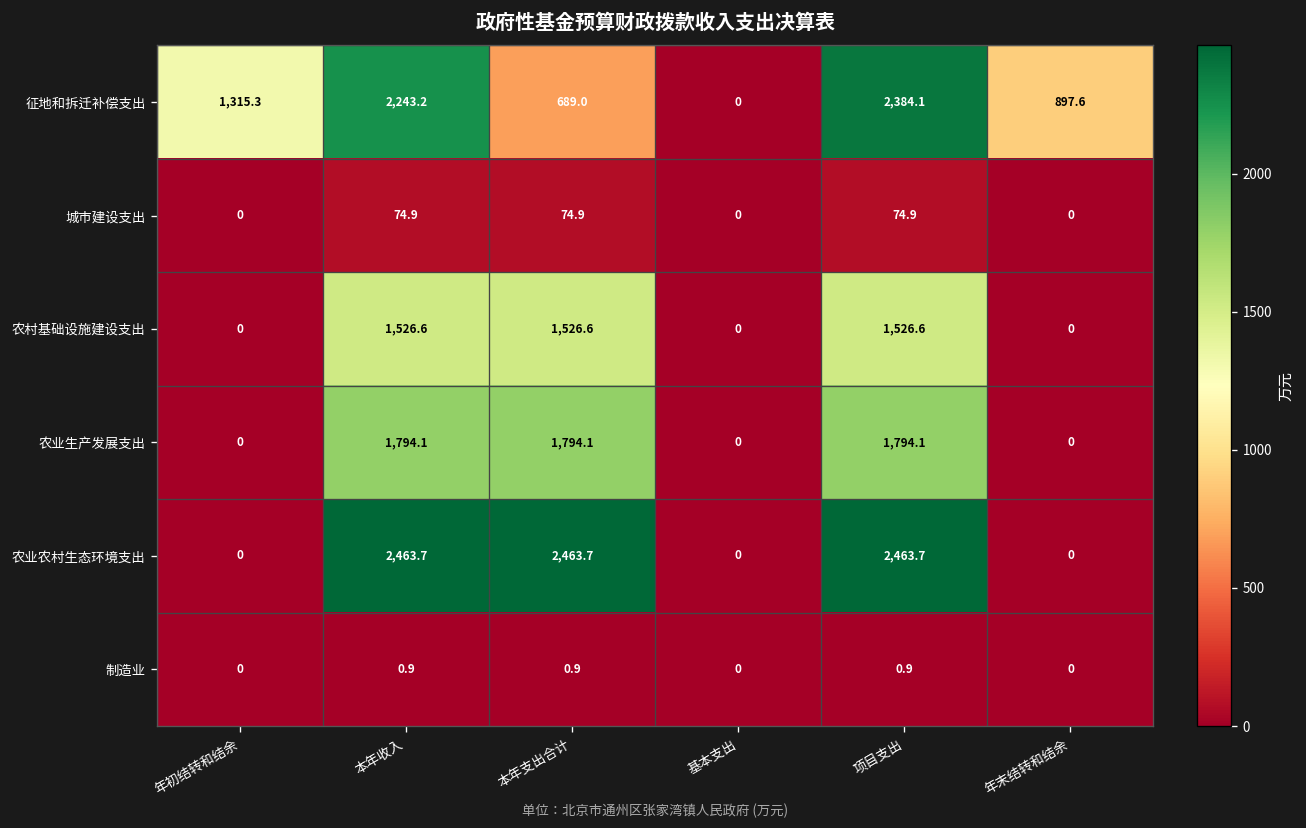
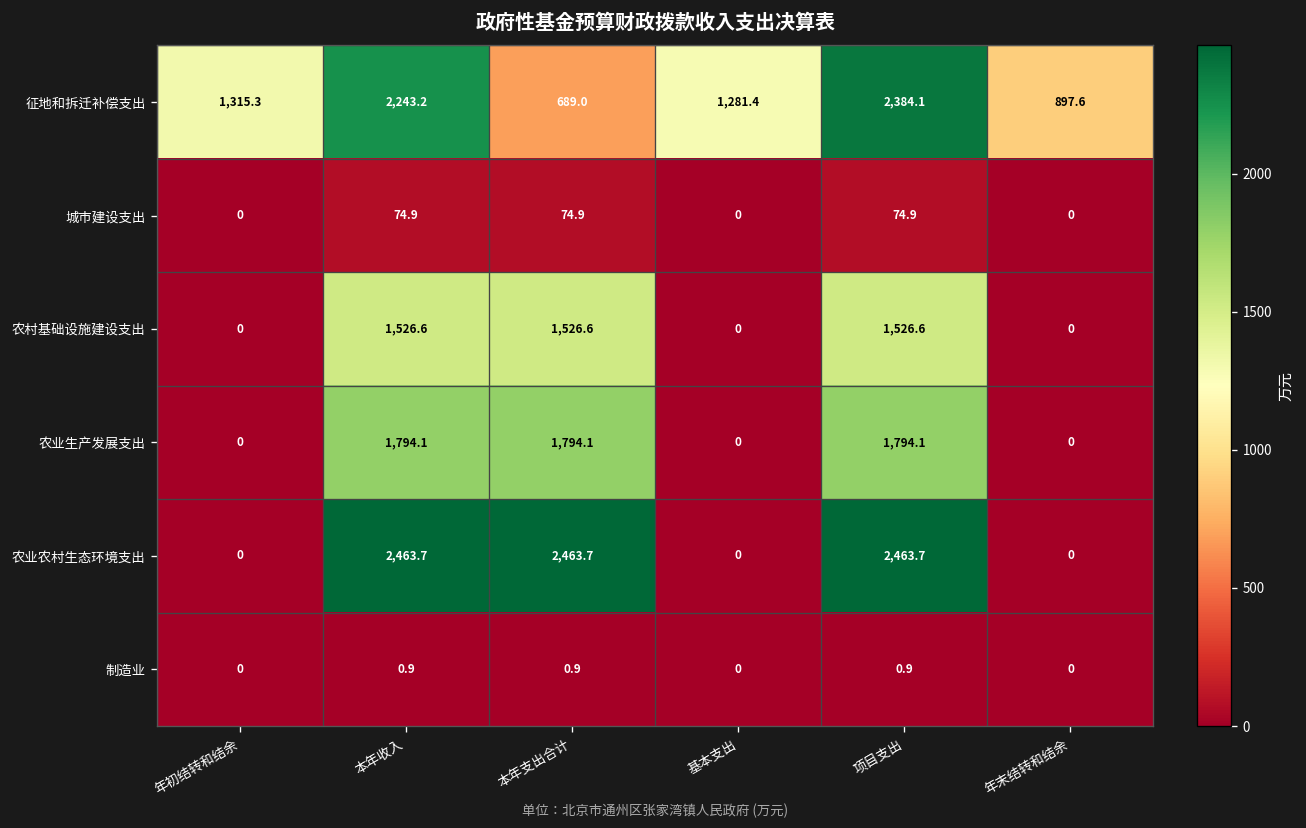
  {
    "征地和拆迁补偿支出": {
      "年初结转和结余": "1,315.3",
      "本年收入": "2,243.2",
      "本年支出合计": "689.0",
-     "基本支出": "0",
+     "基本支出": "1,281.4",
      "项目支出": "2,384.1",
      "年末结转和结余": "897.6"
    },
    "城市建设支出": {
      "年初结转和结余": "0",
      "本年收入": "74.9",
      "本年支出合计": "74.9",
      "基本支出": "0",
      "项目支出": "74.9",
      "年末结转和结余": "0"
    },
    "农村基础设施建设支出": {
      "年初结转和结余": "0",
      "本年收入": "1,526.6",
      "本年支出合计": "1,526.6",
      "基本支出": "0",
      "项目支出": "1,526.6",
      "年末结转和结余": "0"
    },
    "农业生产发展支出": {
      "年初结转和结余": "0",
      "本年收入": "1,794.1",
      "本年支出合计": "1,794.1",
      "基本支出": "0",
      "项目支出": "1,794.1",
      "年末结转和结余": "0"
    },
    "农业农村生态环境支出": {
      "年初结转和结余": "0",
      "本年收入": "2,463.7",
      "本年支出合计": "2,463.7",
      "基本支出": "0",
      "项目支出": "2,463.7",
      "年末结转和结余": "0"
    },
    "制造业": {
      "年初结转和结余": "0",
      "本年收入": "0.9",
      "本年支出合计": "0.9",
      "基本支出": "0",
      "项目支出": "0.9",
      "年末结转和结余": "0"
    }
  }
